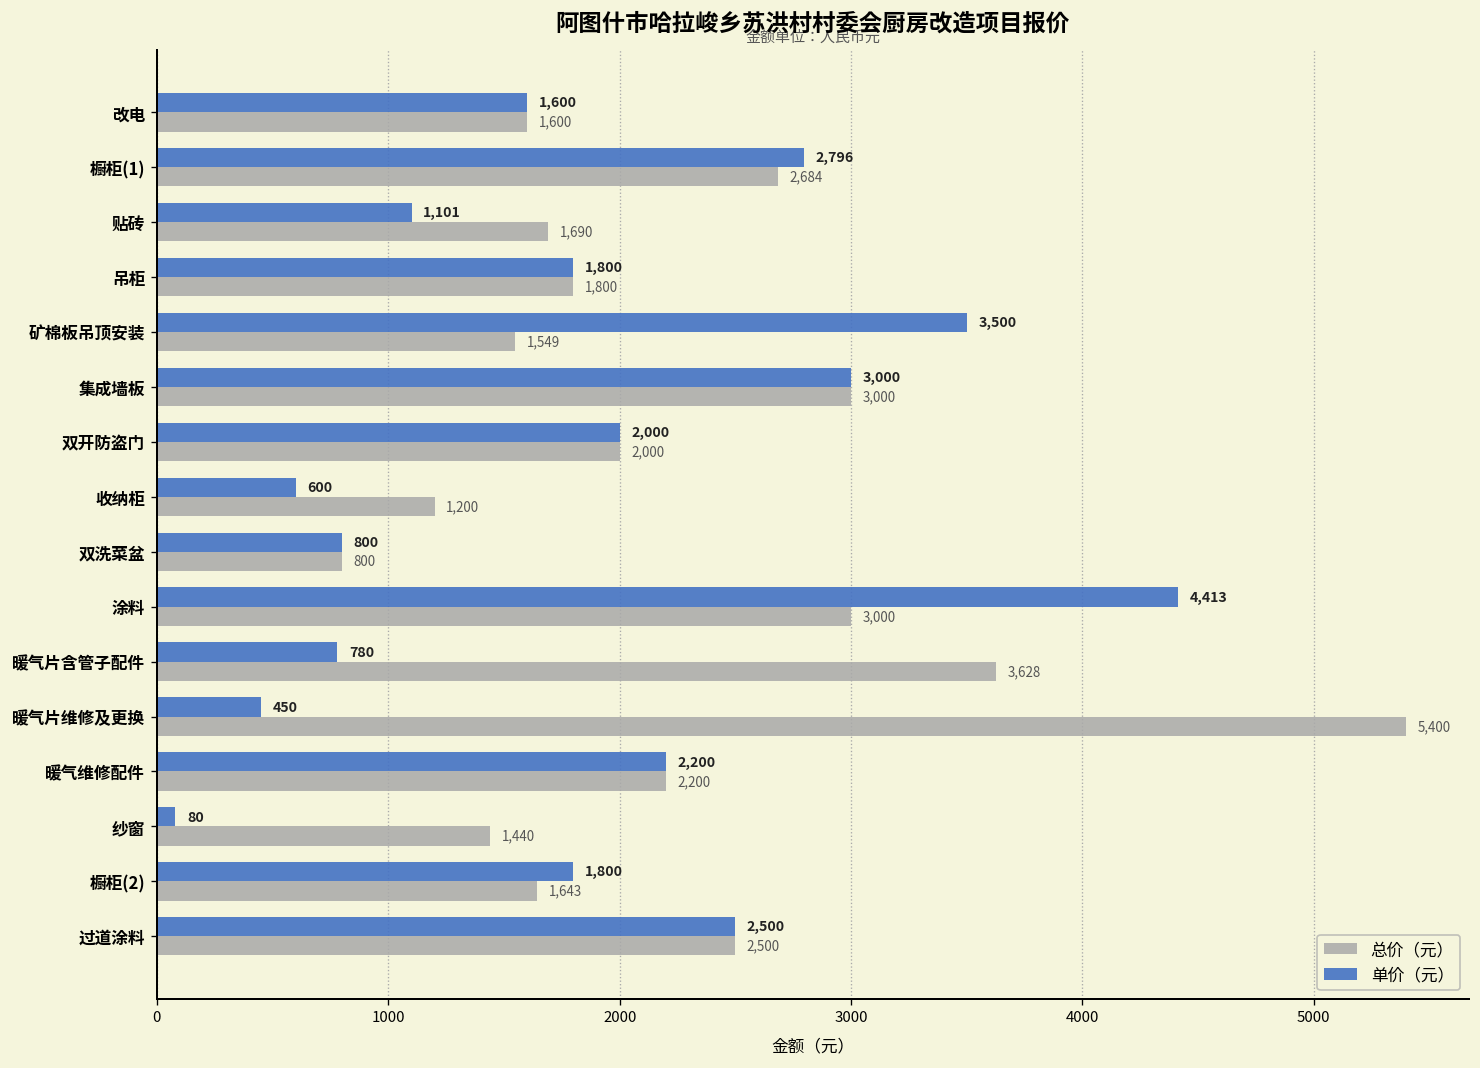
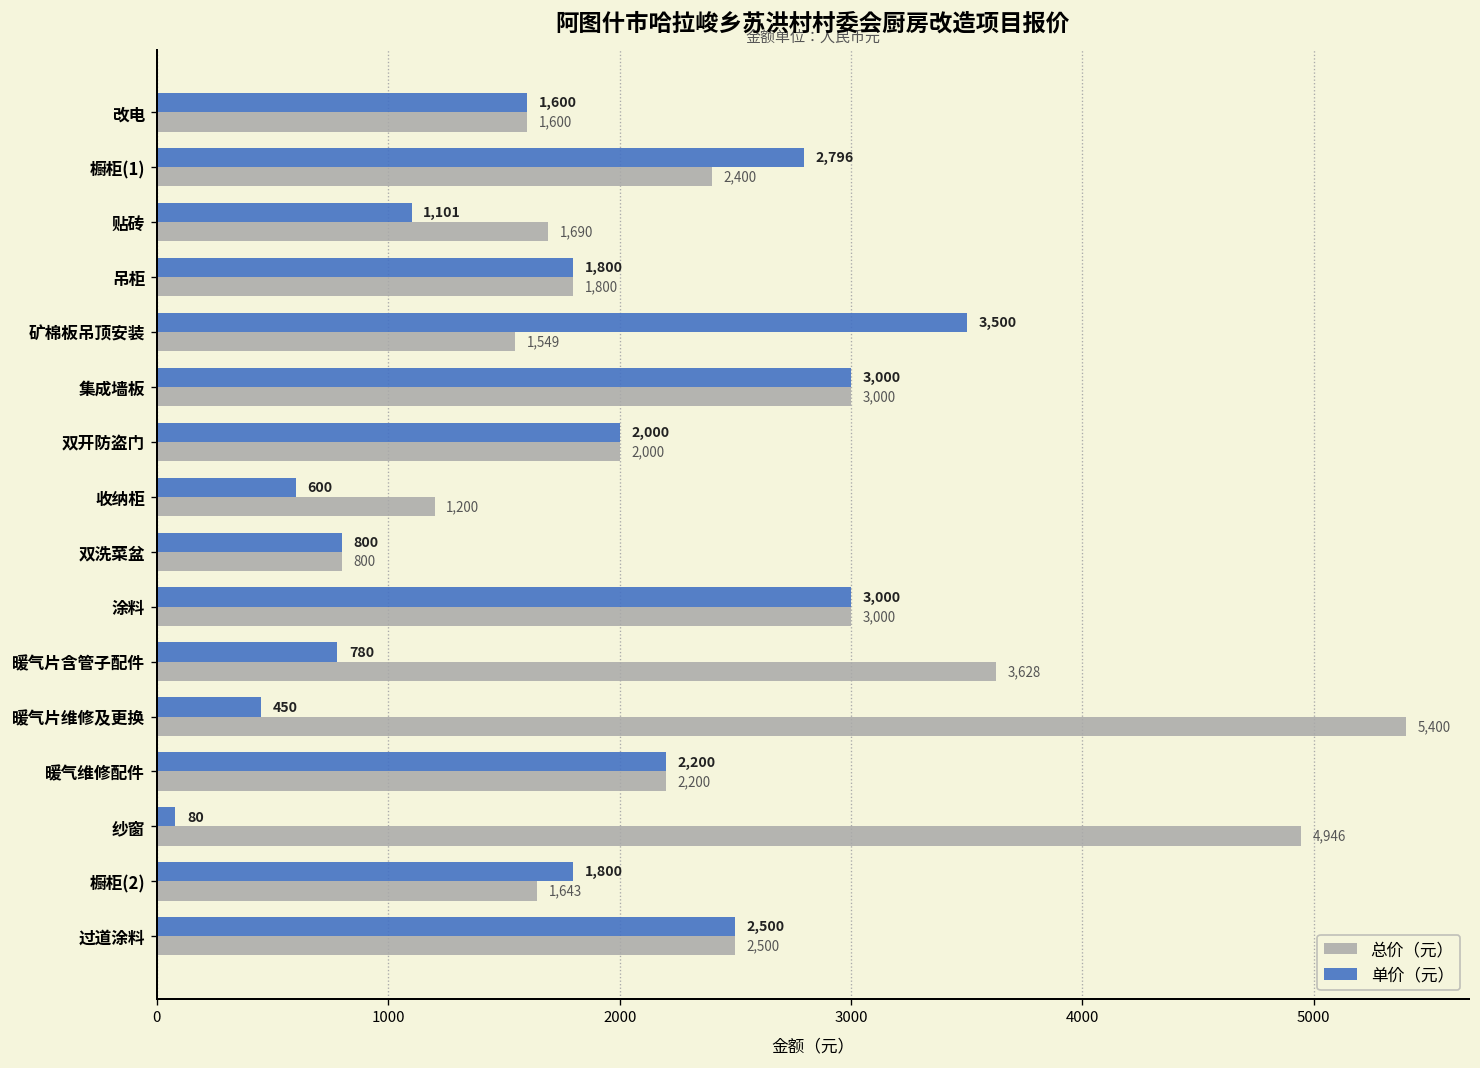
  {
    "总价（元）": {
      "改电": "1,600",
-     "橱柜(1)": "2,684",
+     "橱柜(1)": "2,400",
      "贴砖": "1,690",
      "吊柜": "1,800",
      "矿棉板吊顶安装": "1,549",
      "集成墙板": "3,000",
      "双开防盗门": "2,000",
      "收纳柜": "1,200",
      "双洗菜盆": "800",
      "涂料": "3,000",
      "暖气片含管子配件": "3,628",
      "暖气片维修及更换": "5,400",
      "暖气维修配件": "2,200",
-     "纱窗": "1,440",
+     "纱窗": "4,946",
      "橱柜(2)": "1,643",
      "过道涂料": "2,500"
    },
    "单价（元）": {
      "改电": "1,600",
      "橱柜(1)": "2,796",
      "贴砖": "1,101",
      "吊柜": "1,800",
      "矿棉板吊顶安装": "3,500",
      "集成墙板": "3,000",
      "双开防盗门": "2,000",
      "收纳柜": "600",
      "双洗菜盆": "800",
-     "涂料": "4,413",
+     "涂料": "3,000",
      "暖气片含管子配件": "780",
      "暖气片维修及更换": "450",
      "暖气维修配件": "2,200",
      "纱窗": "80",
      "橱柜(2)": "1,800",
      "过道涂料": "2,500"
    }
  }
